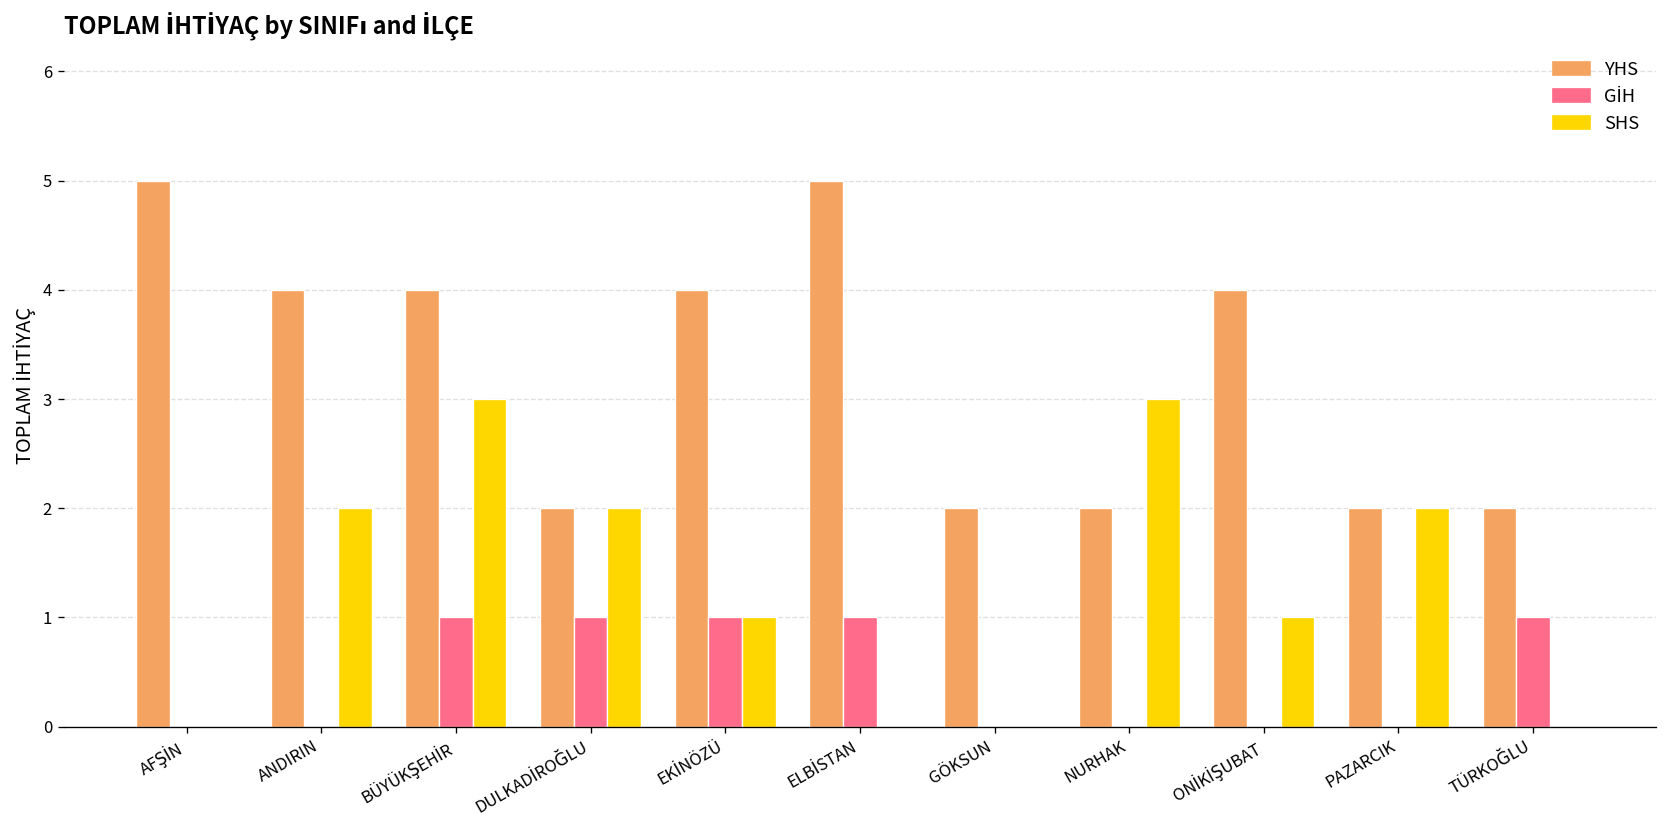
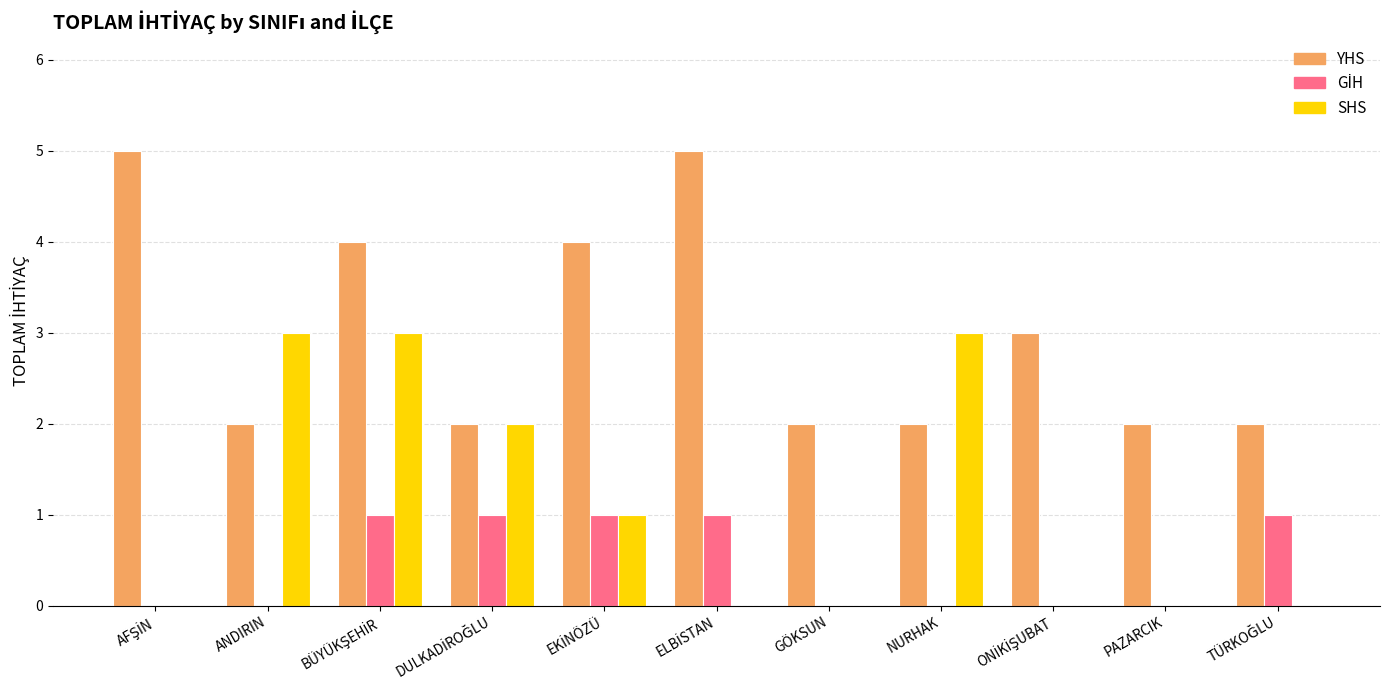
  {
    "YHS": {
      "AFŞİN": 5,
-     "ANDIRIN": 4,
+     "ANDIRIN": 2,
      "BÜYÜKŞEHİR": 4,
      "DULKADİROĞLU": 2,
      "EKİNÖZÜ": 4,
      "ELBİSTAN": 5,
      "GÖKSUN": 2,
      "NURHAK": 2,
-     "ONİKİŞUBAT": 4,
+     "ONİKİŞUBAT": 3,
      "PAZARCIK": 2,
      "TÜRKOĞLU": 2
    },
    "GİH": {
      "AFŞİN": 0,
      "ANDIRIN": 0,
      "BÜYÜKŞEHİR": 1,
      "DULKADİROĞLU": 1,
      "EKİNÖZÜ": 1,
      "ELBİSTAN": 1,
      "GÖKSUN": 0,
      "NURHAK": 0,
      "ONİKİŞUBAT": 0,
      "PAZARCIK": 0,
      "TÜRKOĞLU": 1
    },
    "SHS": {
      "AFŞİN": 0,
-     "ANDIRIN": 2,
+     "ANDIRIN": 3,
      "BÜYÜKŞEHİR": 3,
      "DULKADİROĞLU": 2,
      "EKİNÖZÜ": 1,
      "ELBİSTAN": 0,
      "GÖKSUN": 0,
      "NURHAK": 3,
-     "ONİKİŞUBAT": 1,
-     "PAZARCIK": 2,
+     "ONİKİŞUBAT": 0,
+     "PAZARCIK": 0,
      "TÜRKOĞLU": 0
    }
  }
